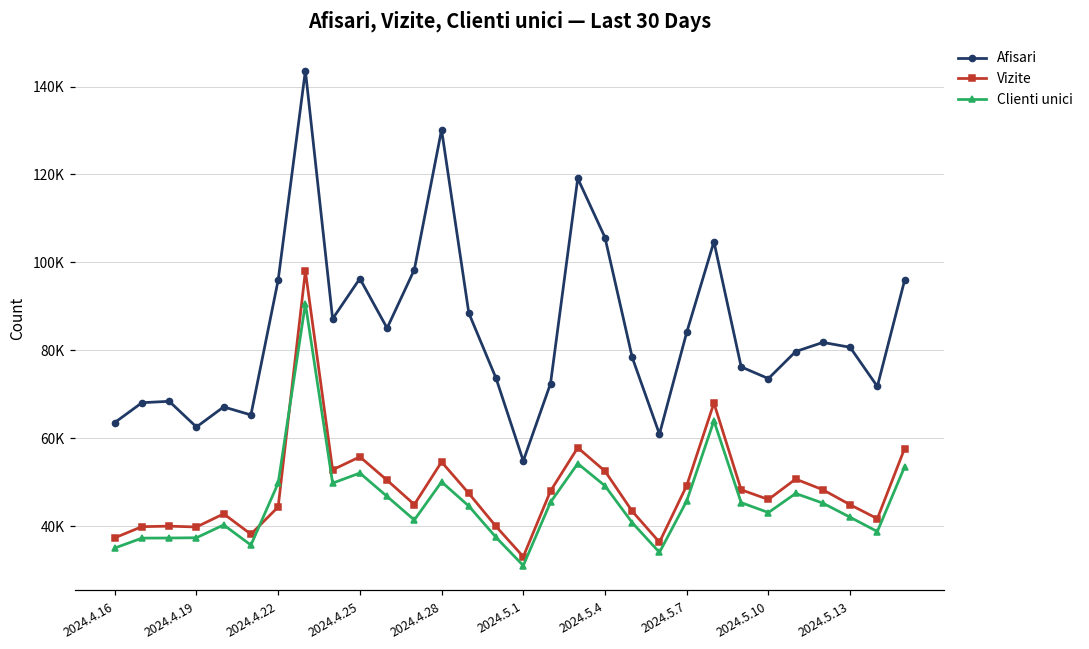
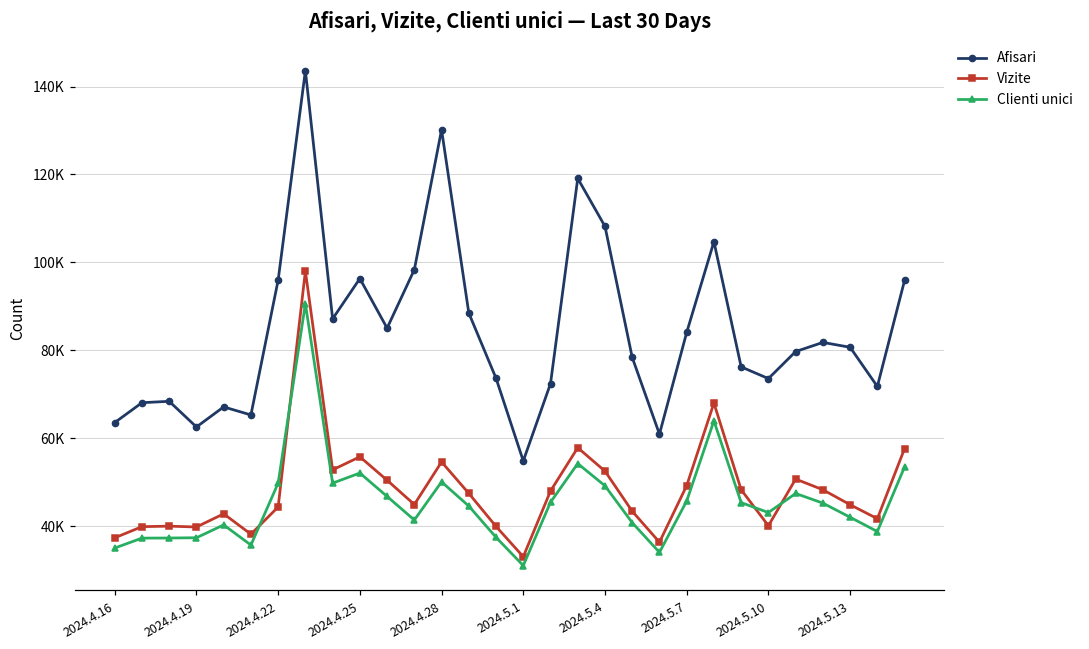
  {
    "Afisari": {
      "2024.4.16": 64000,
      "2024.4.19": 63000,
      "2024.4.22": 96000,
      "2024.4.25": 96000,
      "2024.4.28": 130000,
      "2024.5.1": 55000,
-     "2024.5.4": 106000,
+     "2024.5.4": 108000,
      "2024.5.7": 84000,
      "2024.5.10": 74000,
      "2024.5.13": 81000
    },
    "Vizite": {
      "2024.4.16": 37000,
      "2024.4.19": 40000,
      "2024.4.22": 44000,
      "2024.4.25": 56000,
      "2024.4.28": 55000,
      "2024.5.1": 33000,
      "2024.5.4": 52000,
      "2024.5.7": 49000,
-     "2024.5.10": 46000,
+     "2024.5.10": 40000,
      "2024.5.13": 45000
    },
    "Clienti unici": {
      "2024.4.16": 35000,
      "2024.4.19": 37000,
      "2024.4.22": 50000,
      "2024.4.25": 52000,
      "2024.4.28": 50000,
      "2024.5.1": 31000,
      "2024.5.4": 49000,
      "2024.5.7": 46000,
      "2024.5.10": 43000,
      "2024.5.13": 42000
    }
  }
